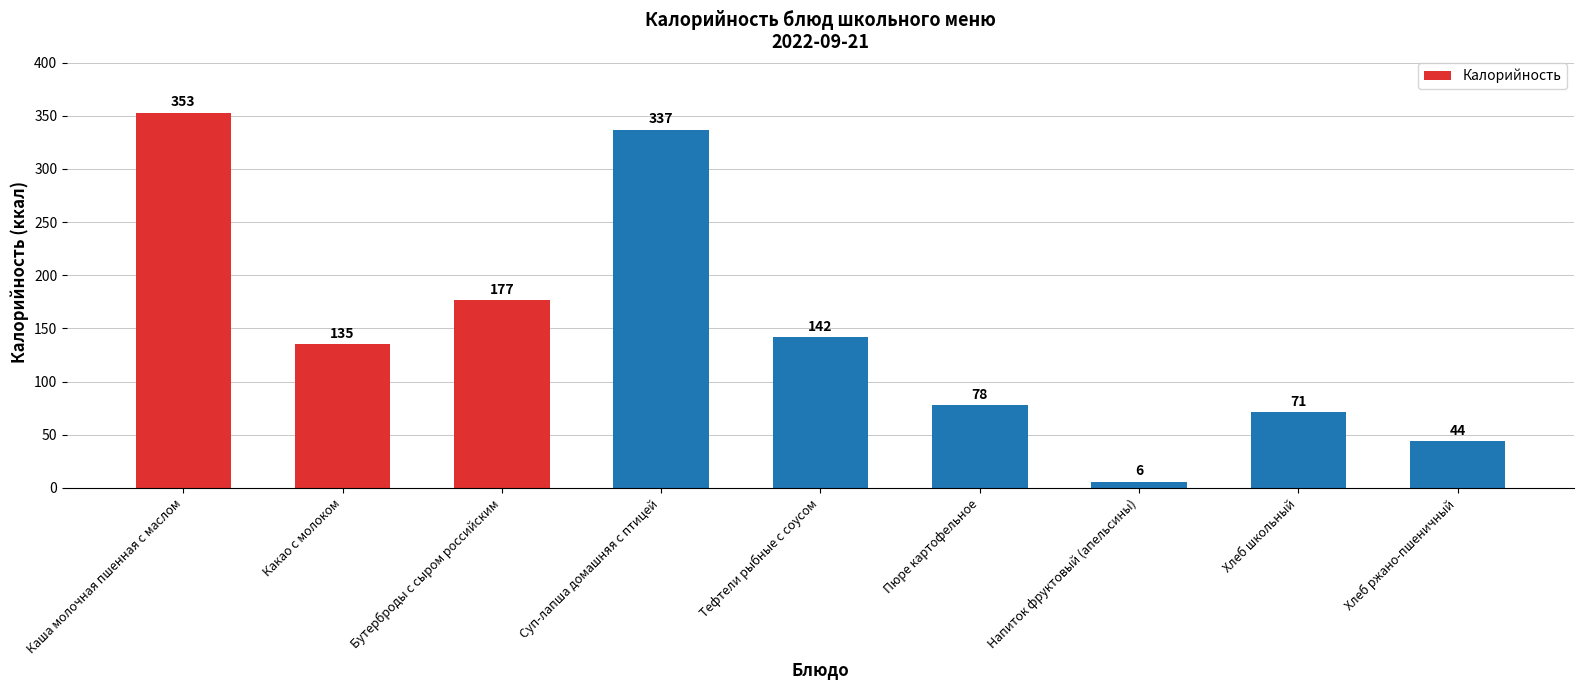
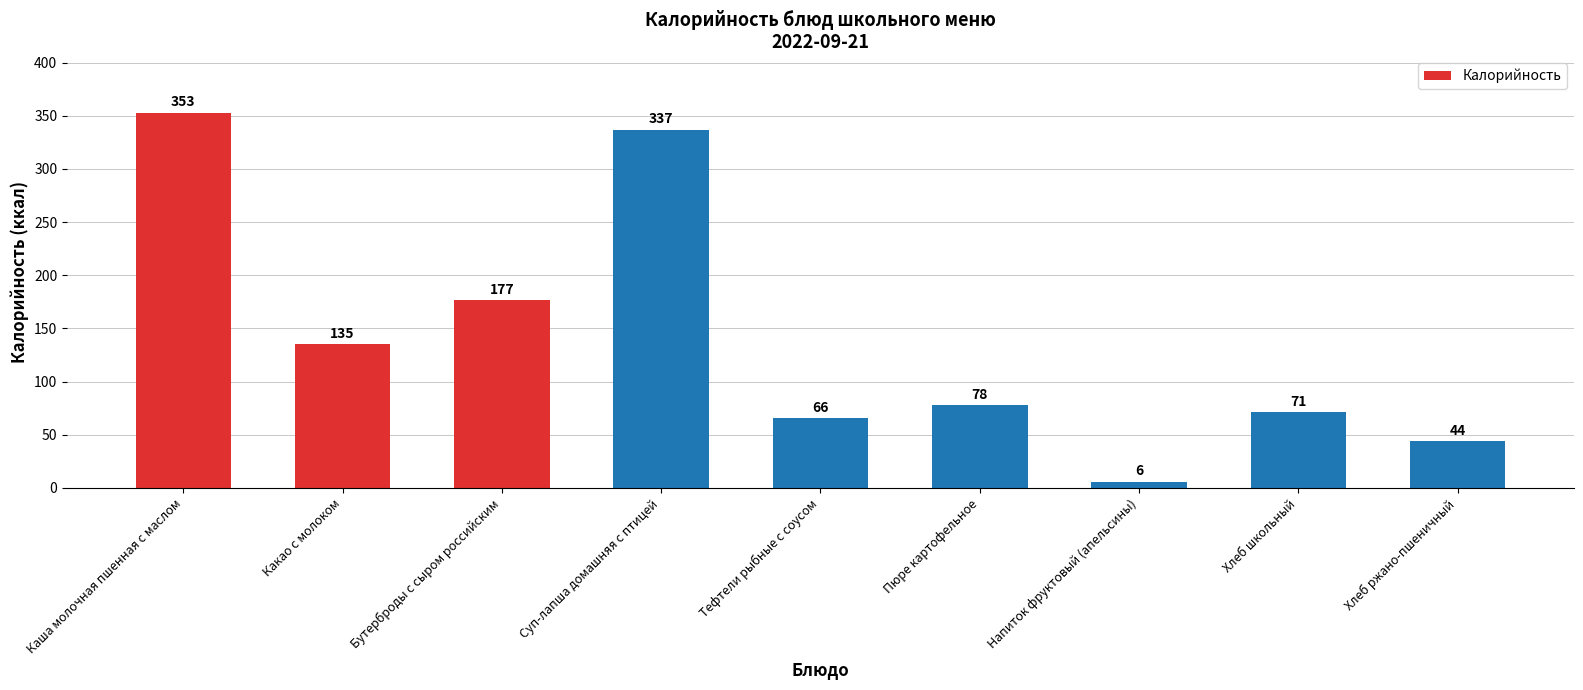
  {
    "Каша молочная пшенная с маслом": 353,
    "Какао с молоком": 135,
    "Бутерброды с сыром российским": 177,
    "Суп-лапша домашняя с птицей": 337,
-   "Тефтели рыбные с соусом": 142,
+   "Тефтели рыбные с соусом": 66,
    "Пюре картофельное": 78,
    "Напиток фруктовый (апельсины)": 6,
    "Хлеб школьный": 71,
    "Хлеб ржано-пшеничный": 44
  }
